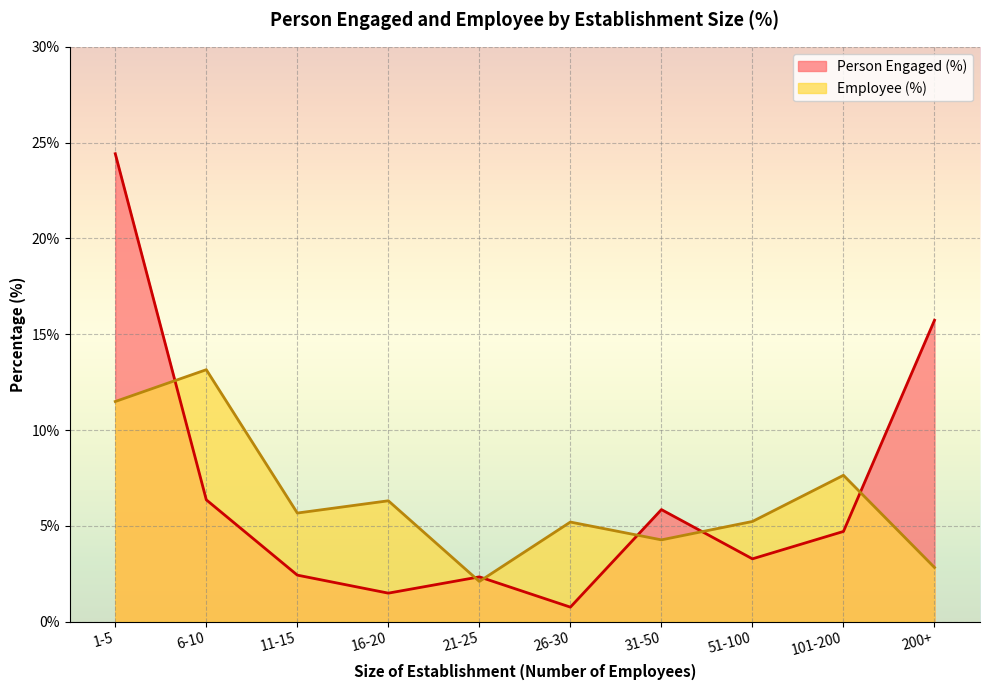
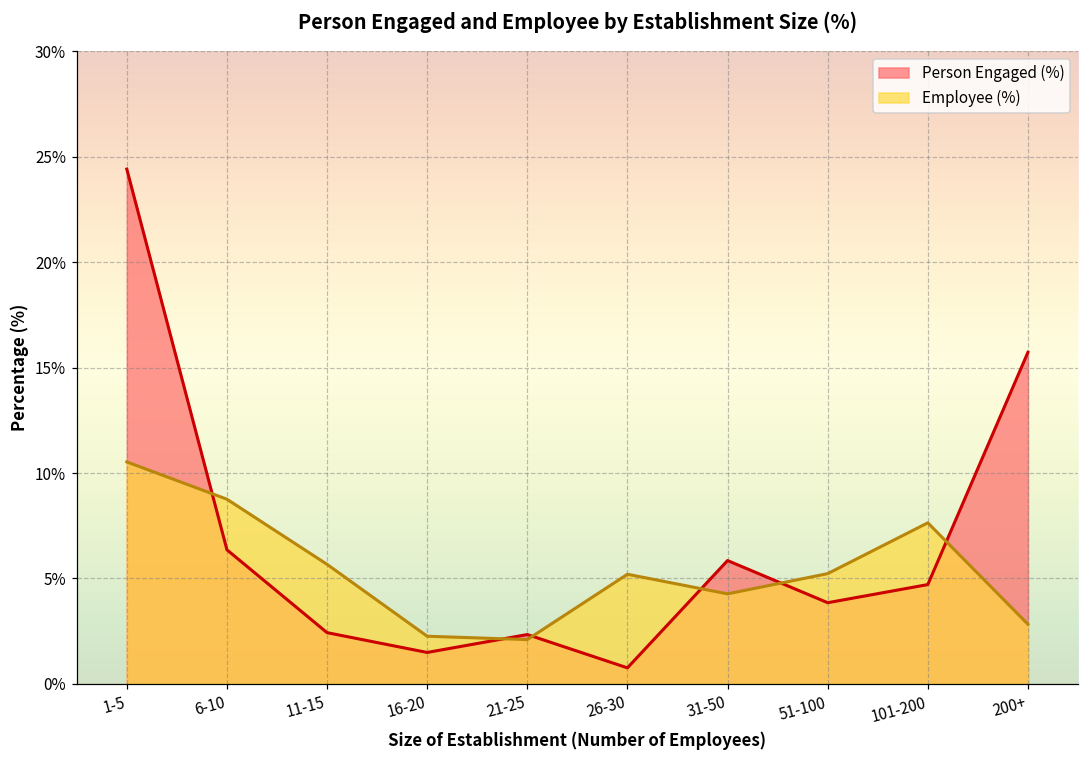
  {
    "Person Engaged (%)": {
      "1-5": "24.4%",
      "6-10": "6.4%",
      "11-15": "2.4%",
      "16-20": "1.5%",
      "21-25": "2.3%",
      "26-30": "0.8%",
      "31-50": "5.9%",
-     "51-100": "3.3%",
+     "51-100": "3.9%",
      "101-200": "4.7%",
      "200+": "15.7%"
    },
    "Employee (%)": {
-     "1-5": "11.5%",
-     "6-10": "13.2%",
+     "1-5": "10.5%",
+     "6-10": "8.8%",
      "11-15": "5.7%",
-     "16-20": "6.3%",
+     "16-20": "2.3%",
      "21-25": "2.1%",
      "26-30": "5.2%",
      "31-50": "4.3%",
      "51-100": "5.2%",
      "101-200": "7.6%",
      "200+": "2.8%"
    }
  }
